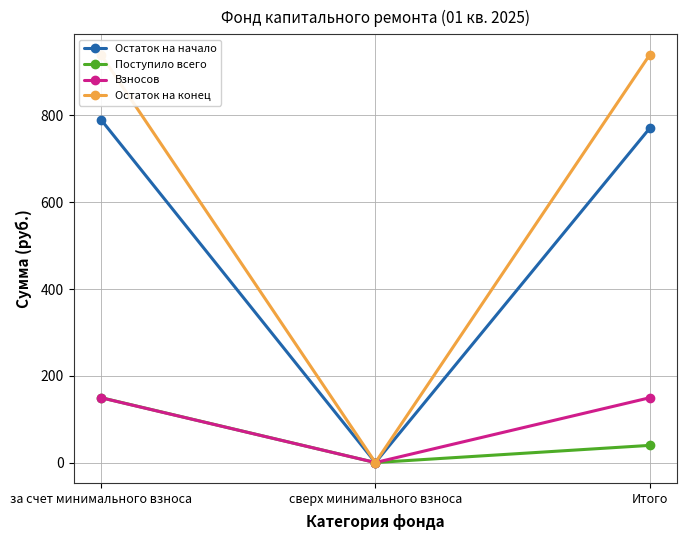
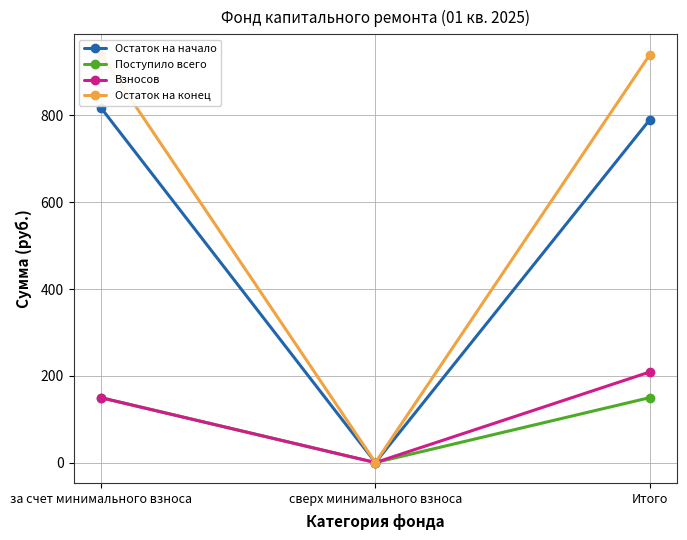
  {
    "Остаток на начало": {
-     "за счет минимального взноса": 790,
-     "Итого": 770
+     "за счет минимального взноса": 820,
+     "Итого": 790
    },
    "Поступило всего": {
-     "Итого": 40
+     "Итого": 150
    },
    "Взносов": {
-     "Итого": 150
+     "Итого": 210
    },
    "Остаток на конец": {
      "Итого": 940
    }
  }
